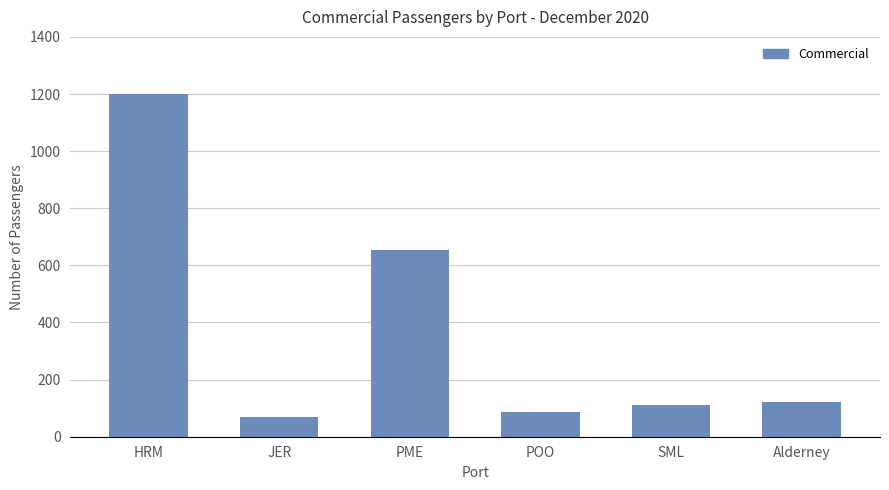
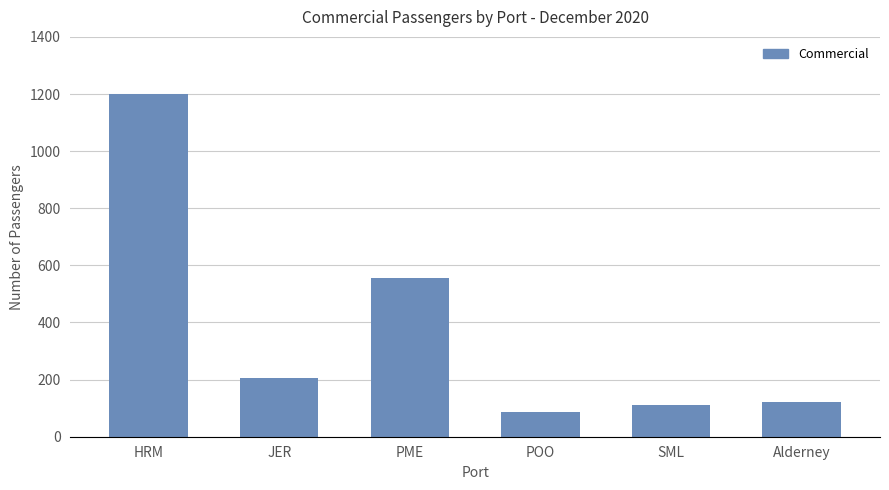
  {
    "HRM": 1200,
-   "JER": 70,
-   "PME": 660,
+   "JER": 210,
+   "PME": 560,
    "POO": 90,
    "SML": 110,
    "Alderney": 120
  }
